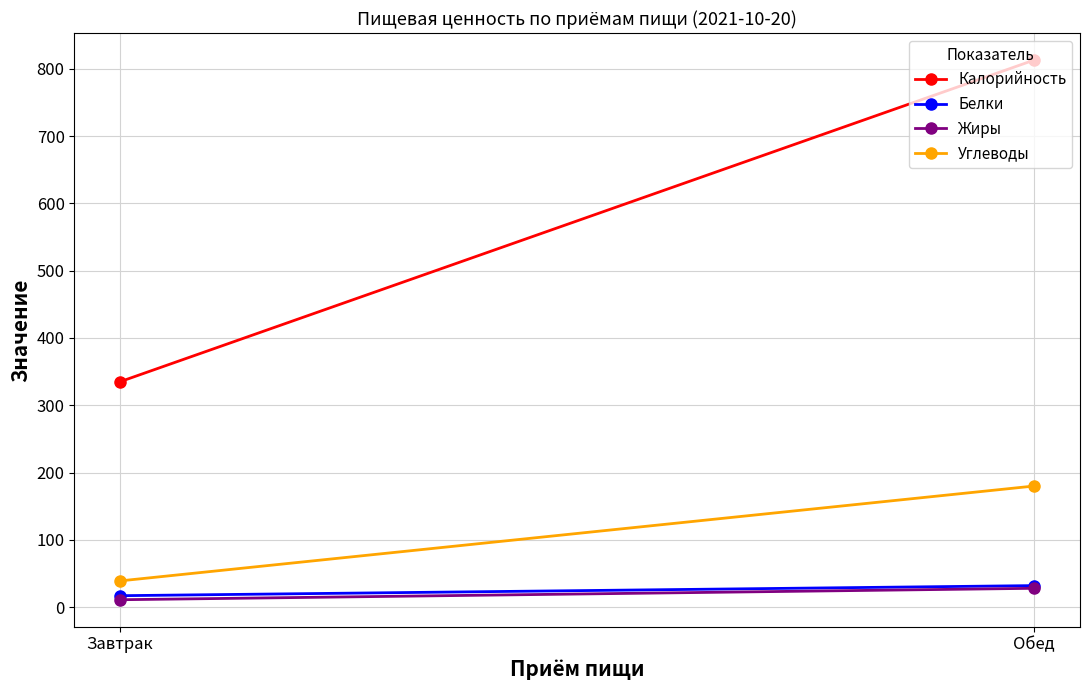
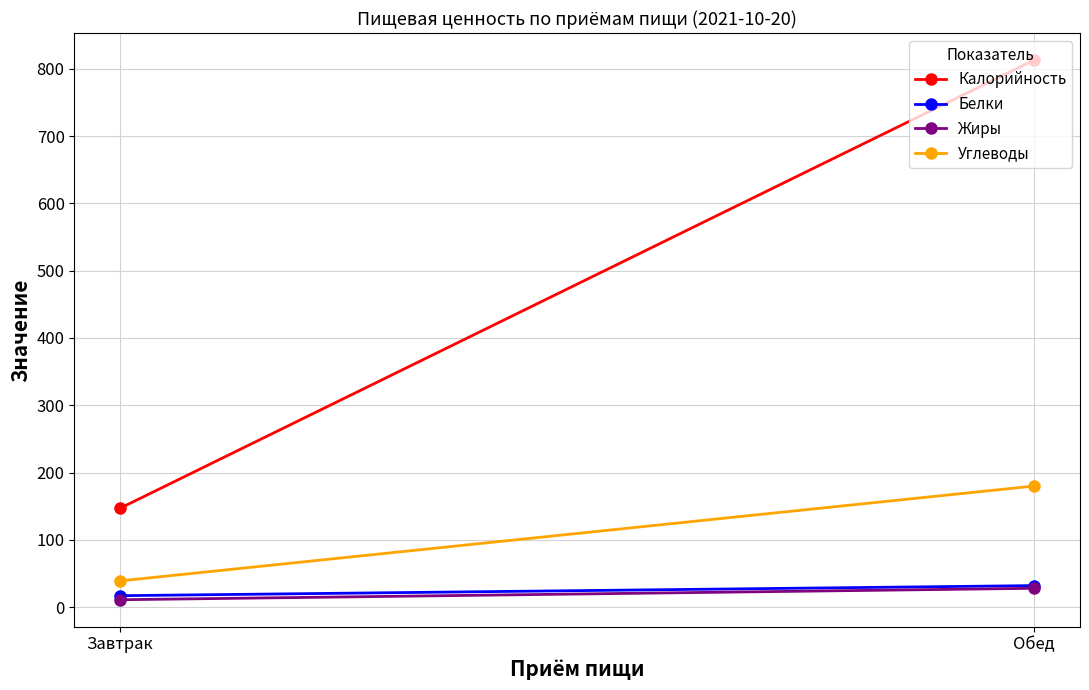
  {
    "Калорийность": {
-     "Завтрак": 340
+     "Завтрак": 150
    },
    "Белки": {
      "Завтрак": 20,
      "Обед": 30
    },
    "Жиры": {
      "Завтрак": 10,
      "Обед": 30
    },
    "Углеводы": {
      "Завтрак": 40,
      "Обед": 180
    }
  }
